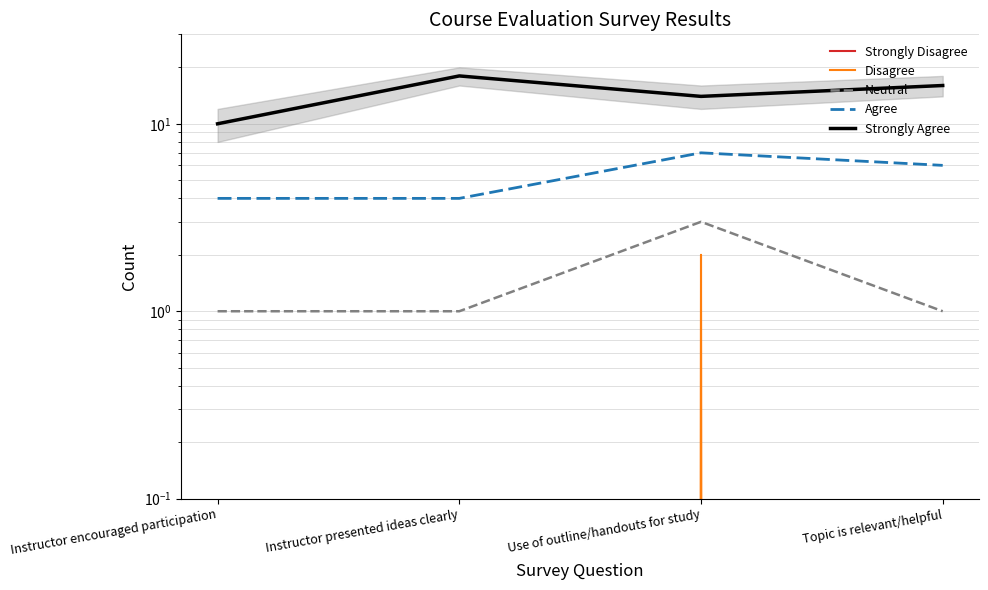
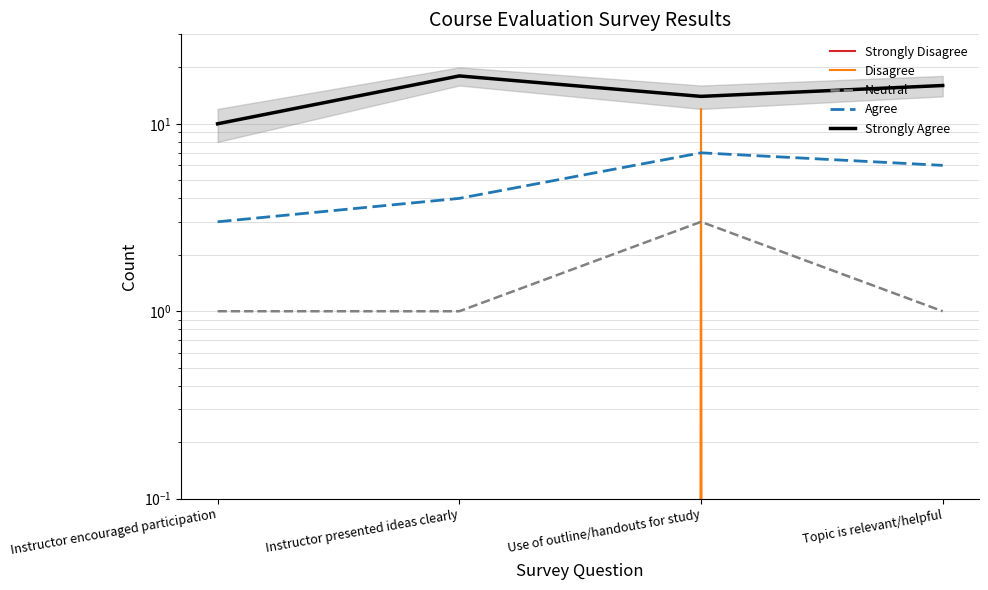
  {
    "Disagree": {
-     "Use of outline/handouts for study": 2
+     "Use of outline/handouts for study": 12
    },
    "Agree": {
-     "Instructor encouraged participation": 4,
+     "Instructor encouraged participation": 3,
      "Instructor presented ideas clearly": 4,
      "Use of outline/handouts for study": 7,
      "Topic is relevant/helpful": 6
    },
    "Strongly Agree": {
      "Instructor encouraged participation": 10,
      "Instructor presented ideas clearly": 18,
      "Use of outline/handouts for study": 14,
      "Topic is relevant/helpful": 16
    }
  }
